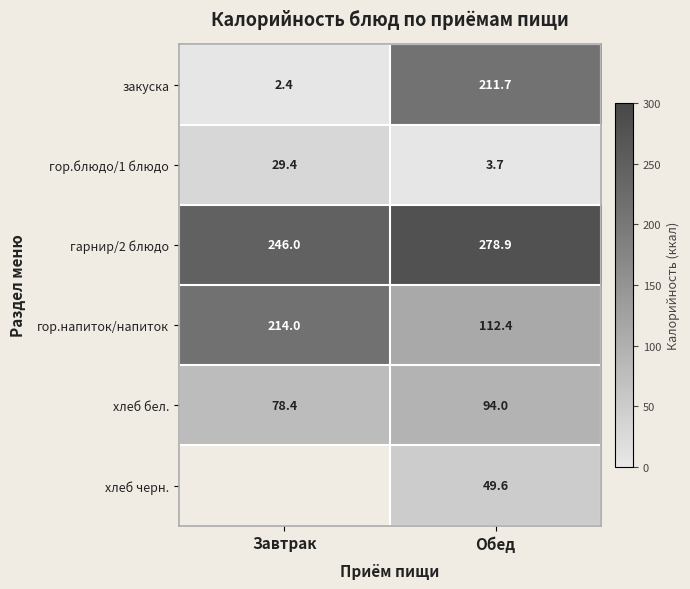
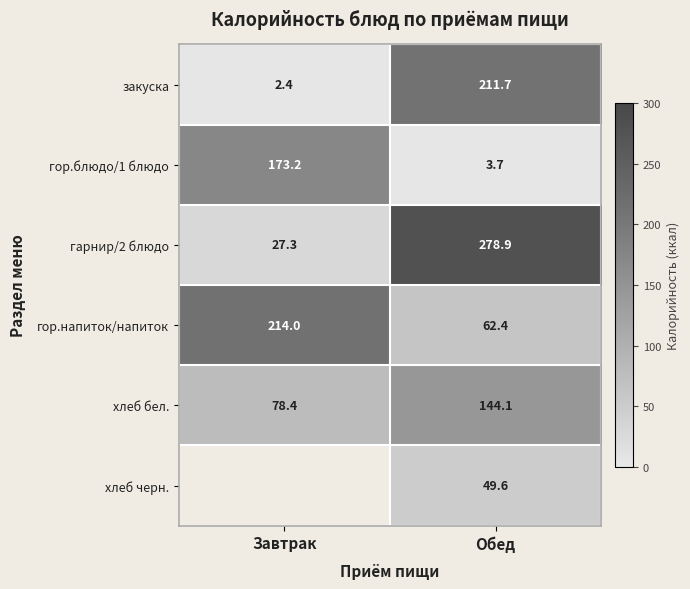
  {
    "закуска": {
      "Завтрак": 2.4,
      "Обед": 211.7
    },
    "гор.блюдо/1 блюдо": {
-     "Завтрак": 29.4,
+     "Завтрак": 173.2,
      "Обед": 3.7
    },
    "гарнир/2 блюдо": {
-     "Завтрак": 246.0,
+     "Завтрак": 27.3,
      "Обед": 278.9
    },
    "гор.напиток/напиток": {
      "Завтрак": 214.0,
-     "Обед": 112.4
+     "Обед": 62.4
    },
    "хлеб бел.": {
      "Завтрак": 78.4,
-     "Обед": 94.0
+     "Обед": 144.1
    },
    "хлеб черн.": {
      "Обед": 49.6
    }
  }
